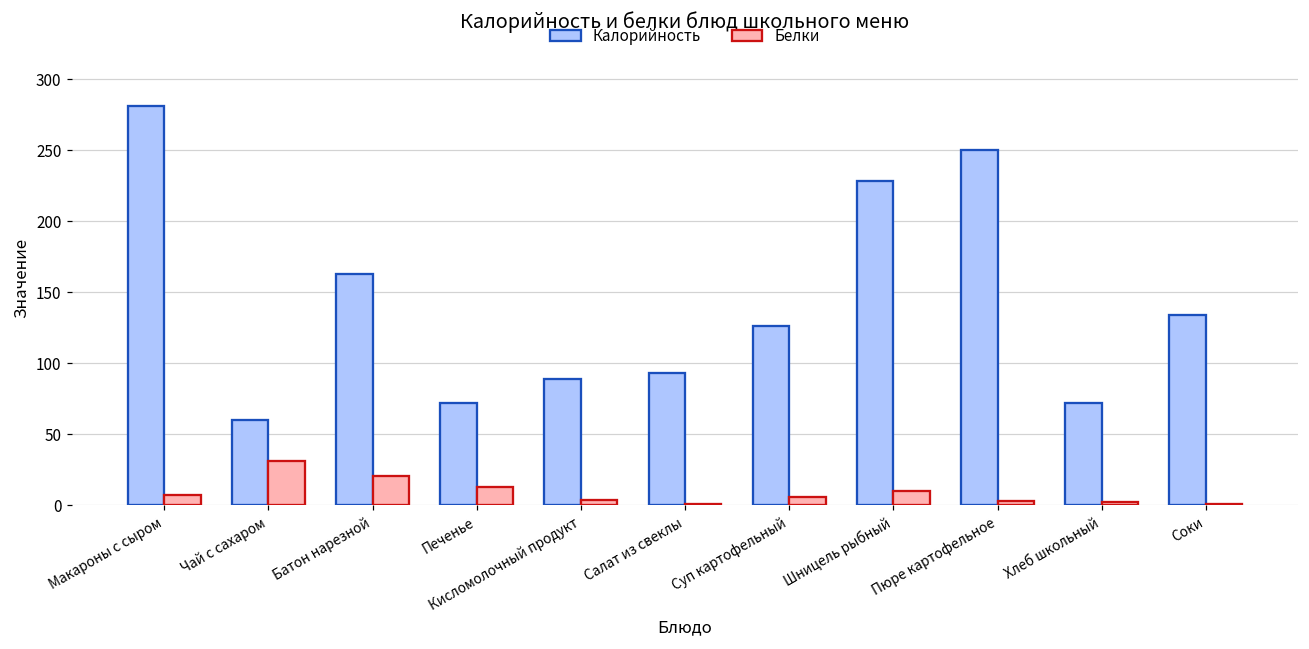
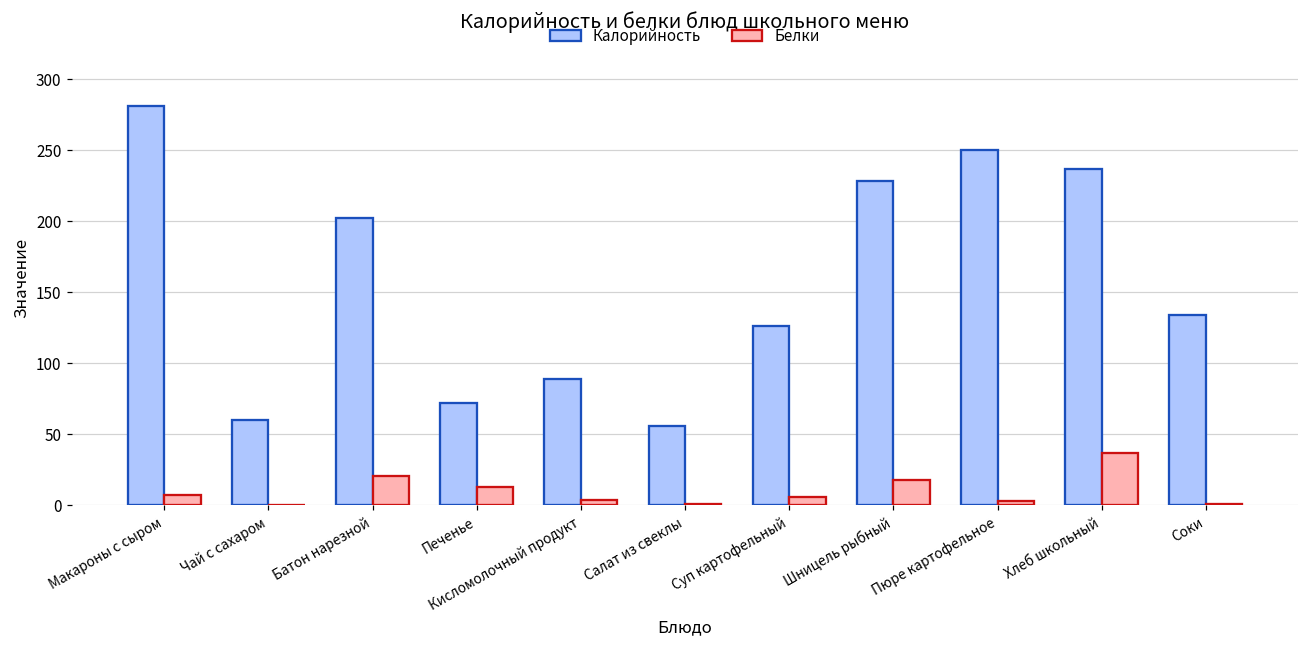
  {
    "Калорийность": {
      "Макароны с сыром": 281,
      "Чай с сахаром": 60,
-     "Батон нарезной": 163,
+     "Батон нарезной": 202,
      "Печенье": 72,
      "Кисломолочный продукт": 89,
-     "Салат из свеклы": 93,
+     "Салат из свеклы": 56,
      "Суп картофельный": 126,
      "Шницель рыбный": 228,
      "Пюре картофельное": 250,
-     "Хлеб школьный": 72,
+     "Хлеб школьный": 237,
      "Соки": 134
    },
    "Белки": {
      "Макароны с сыром": 7,
-     "Чай с сахаром": 31,
+     "Чай с сахаром": 0,
      "Батон нарезной": 21,
      "Печенье": 13,
      "Кисломолочный продукт": 4,
      "Суп картофельный": 6,
-     "Шницель рыбный": 10,
+     "Шницель рыбный": 18,
      "Пюре картофельное": 3,
-     "Хлеб школьный": 2
+     "Хлеб школьный": 37
    }
  }
